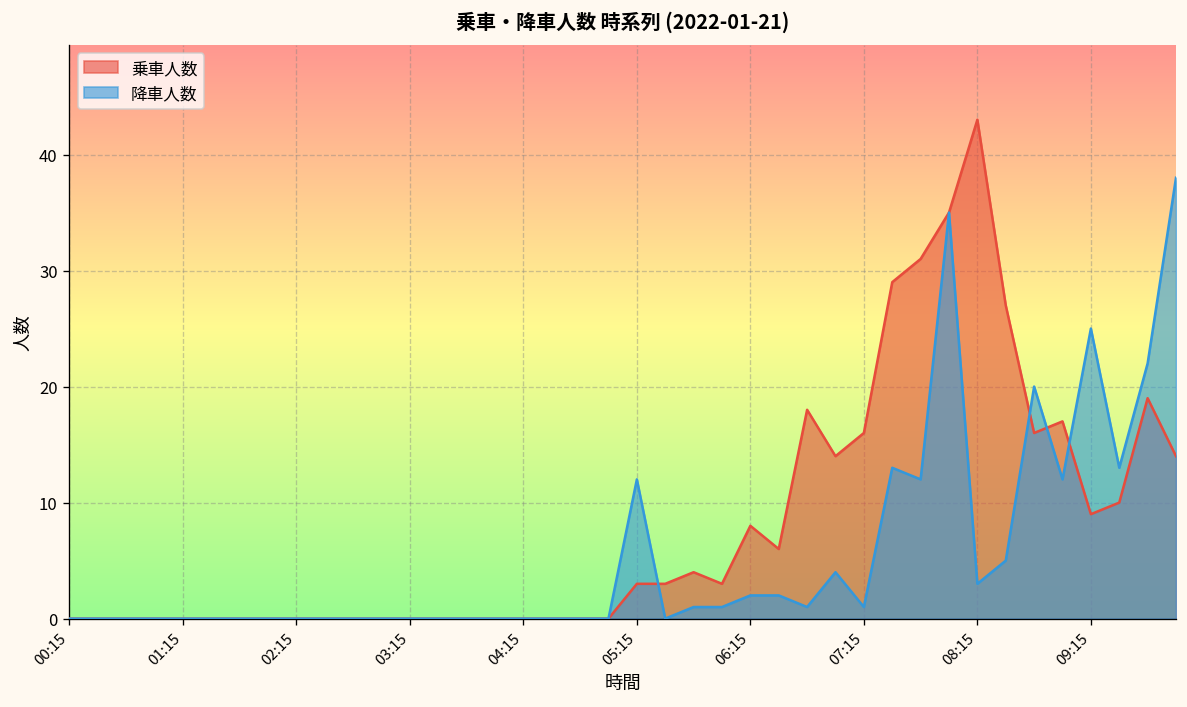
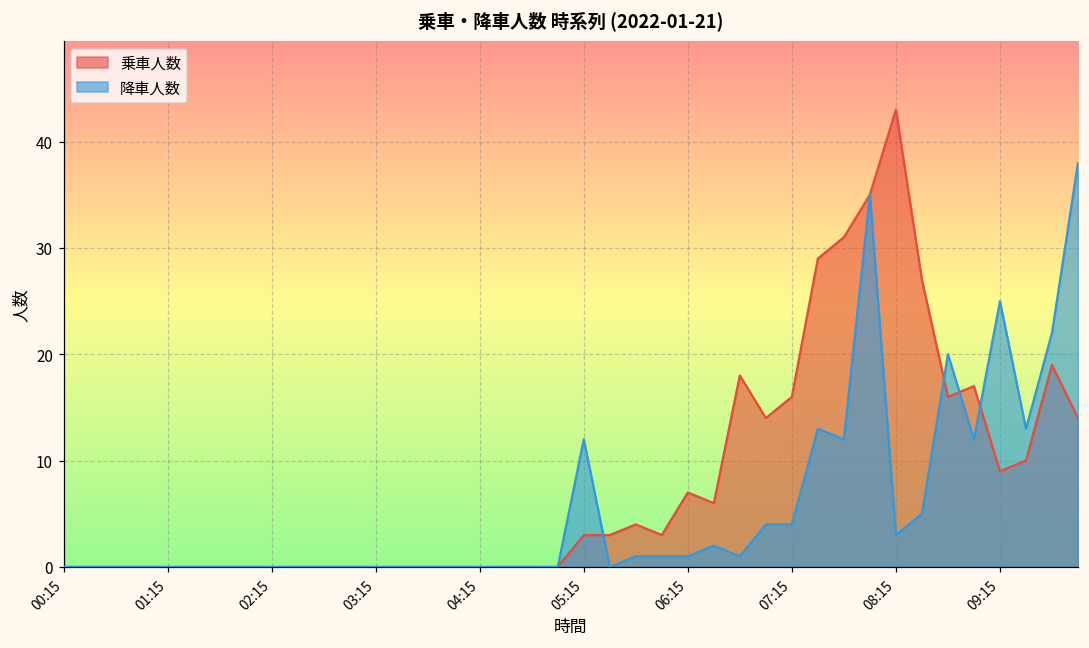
  {
    "乗車人数": {
      "05:15": 3,
-     "06:15": 8,
+     "06:15": 7,
      "07:15": 16,
      "08:15": 43,
      "09:15": 9
    },
    "降車人数": {
      "05:15": 12,
-     "06:15": 2,
-     "07:15": 1,
+     "06:15": 1,
+     "07:15": 4,
      "08:15": 3,
      "09:15": 25
    }
  }
